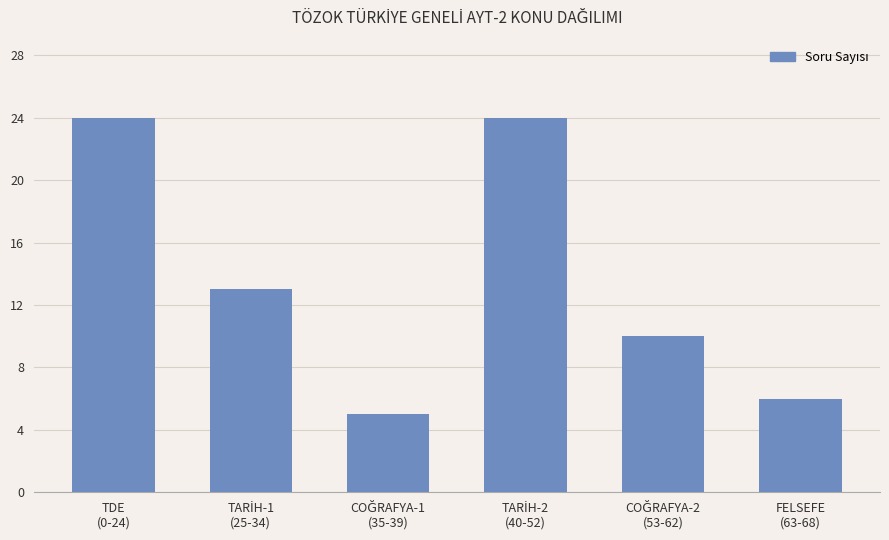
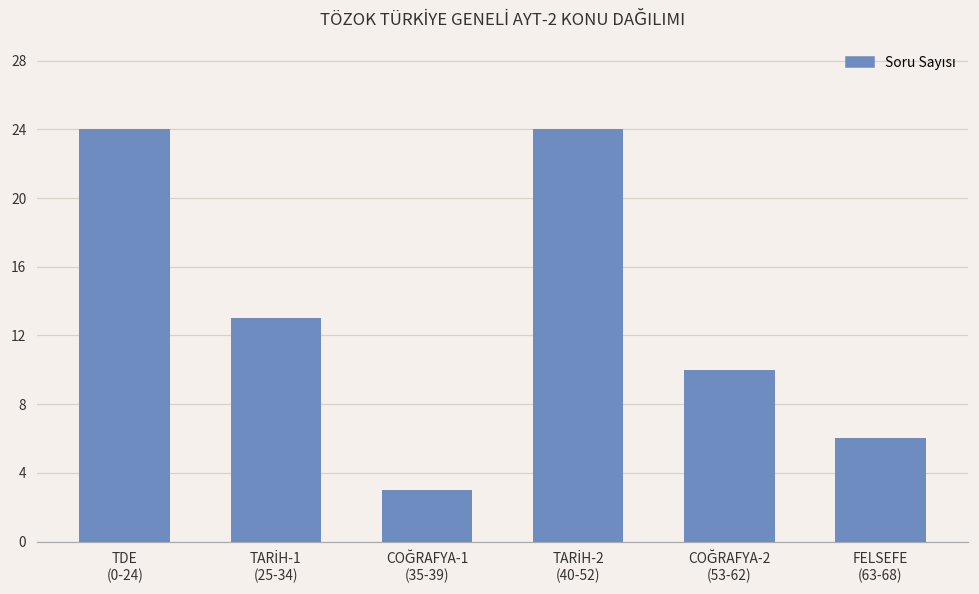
  {
    "TDE (0-24)": 24,
    "TARİH-1 (25-34)": 13,
-   "COĞRAFYA-1 (35-39)": 5,
+   "COĞRAFYA-1 (35-39)": 3,
    "TARİH-2 (40-52)": 24,
    "COĞRAFYA-2 (53-62)": 10,
    "FELSEFE (63-68)": 6
  }
